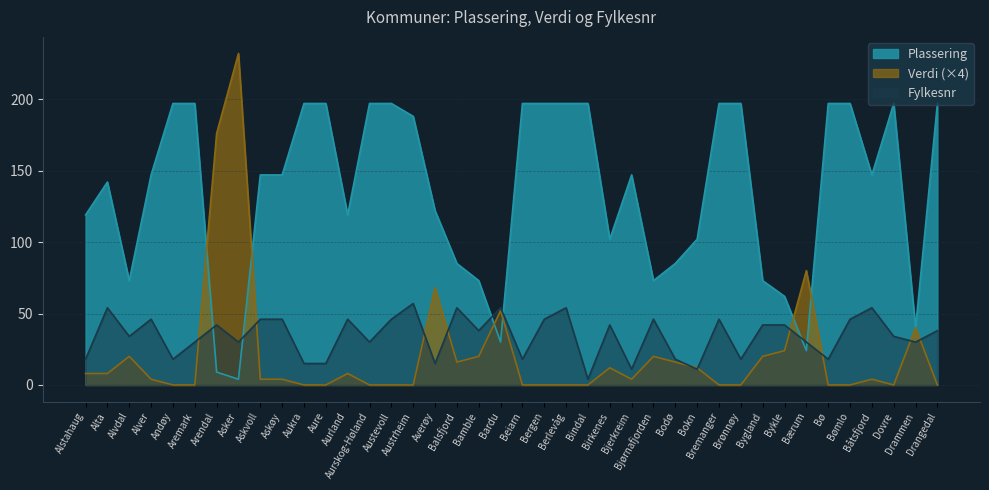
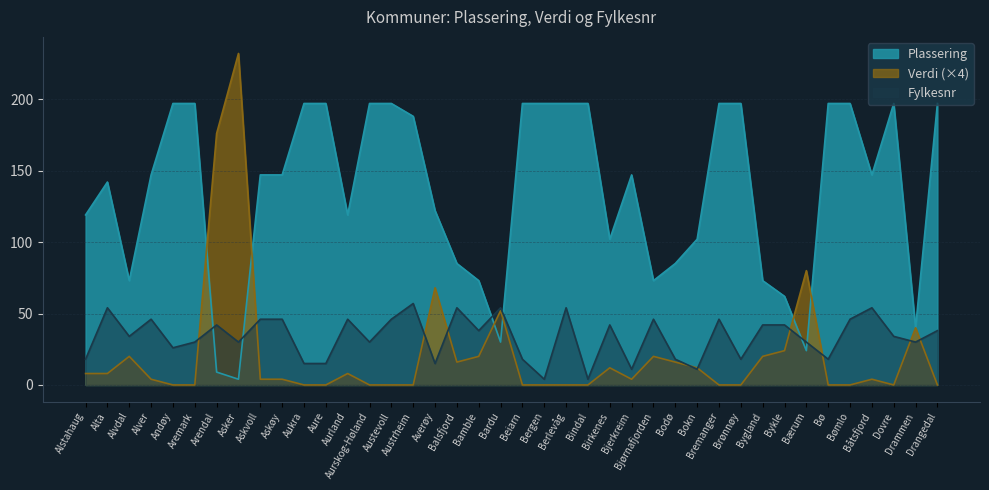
  {
    "Plassering": {
      "Alstahaug": 119,
      "Alta": 142,
      "Alvdal": 73,
      "Alver": 147,
      "Andøy": 197,
      "Aremark": 197,
      "Arendal": 9,
      "Asker": 4,
      "Askvoll": 147,
      "Askøy": 147,
      "Aukra": 197,
      "Aure": 197,
      "Aurland": 119,
      "Aurskog-Høland": 197,
      "Austevoll": 197,
      "Austrheim": 188,
      "Averøy": 122,
      "Balsfjord": 85,
      "Bamble": 73,
      "Bardu": 30,
      "Beiarn": 197,
      "Bergen": 197,
      "Berlevåg": 197,
      "Bindal": 197,
      "Birkenes": 102,
      "Bjerkreim": 147,
      "Bjørnafjorden": 73,
      "Bodø": 85,
      "Bokn": 102,
      "Bremanger": 197,
      "Brønnøy": 197,
      "Bygland": 73,
      "Bykle": 62,
      "Bærum": 24,
      "Bø": 197,
      "Bømlo": 197,
      "Båtsfjord": 147
    },
    "Verdi (×4)": {
      "Alstahaug": 8,
      "Alta": 8,
      "Alvdal": 20,
      "Alver": 4,
      "Andøy": 0,
      "Aremark": 0,
      "Arendal": 176,
      "Asker": 232,
      "Askvoll": 4,
      "Askøy": 4,
      "Aukra": 0,
      "Aure": 0,
      "Aurland": 8,
      "Aurskog-Høland": 0,
      "Austevoll": 0,
      "Austrheim": 0,
      "Averøy": 68,
      "Balsfjord": 16,
      "Bamble": 20,
      "Bardu": 52,
      "Beiarn": 0,
      "Bergen": 0,
      "Berlevåg": 0,
      "Bindal": 0,
      "Birkenes": 12,
      "Bjerkreim": 4,
      "Bjørnafjorden": 20,
      "Bodø": 16,
      "Bremanger": 0,
      "Brønnøy": 0,
      "Bygland": 20,
      "Bykle": 24,
      "Bærum": 80,
      "Bø": 0,
      "Bømlo": 0,
      "Båtsfjord": 4,
      "Dovre": 0,
      "Drangedal": 0
    },
    "Fylkesnr": {
      "Alstahaug": 18,
      "Alta": 54,
      "Alvdal": 34,
      "Alver": 46,
-     "Andøy": 18,
+     "Andøy": 26,
      "Aremark": 30,
      "Arendal": 42,
      "Asker": 30,
      "Askvoll": 46,
      "Askøy": 46,
      "Aukra": 15,
      "Aure": 15,
      "Aurland": 46,
      "Aurskog-Høland": 30,
      "Austevoll": 46,
      "Austrheim": 57,
      "Averøy": 15,
      "Balsfjord": 54,
      "Bamble": 38,
      "Bardu": 54,
      "Beiarn": 18,
-     "Bergen": 46,
+     "Bergen": 4,
      "Berlevåg": 54,
      "Bindal": 4,
      "Birkenes": 42,
      "Bjerkreim": 11,
      "Bjørnafjorden": 46,
      "Bodø": 18,
      "Bremanger": 46,
      "Brønnøy": 18,
      "Bygland": 42,
      "Bykle": 42,
      "Bærum": 30,
      "Bø": 18,
      "Bømlo": 46,
      "Båtsfjord": 54,
      "Dovre": 34,
      "Drammen": 30,
      "Drangedal": 38
    }
  }
